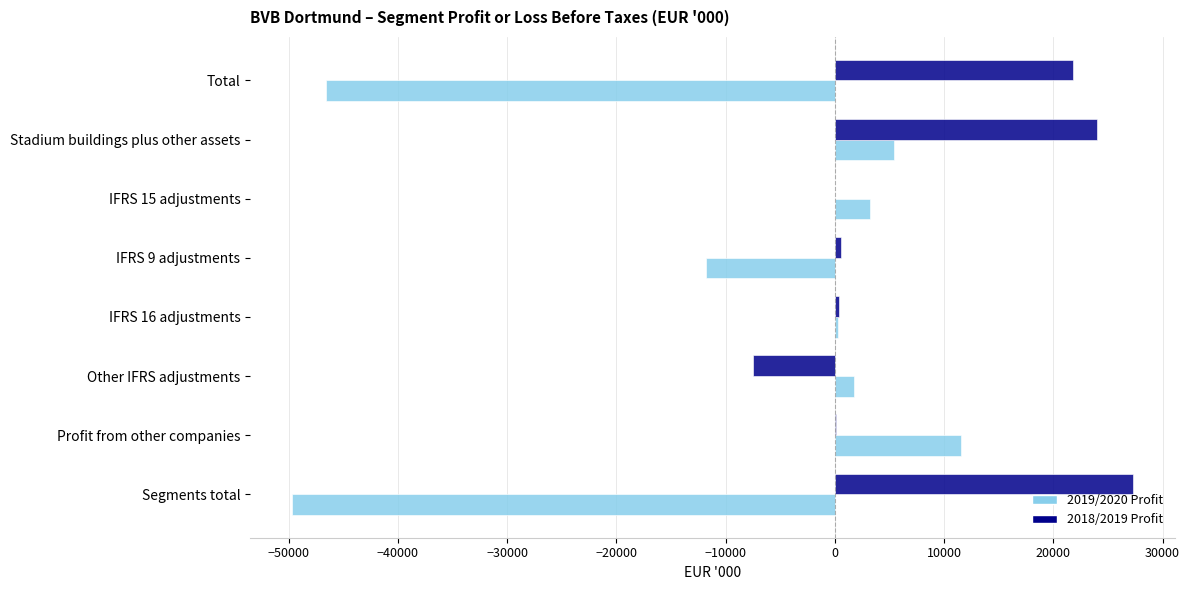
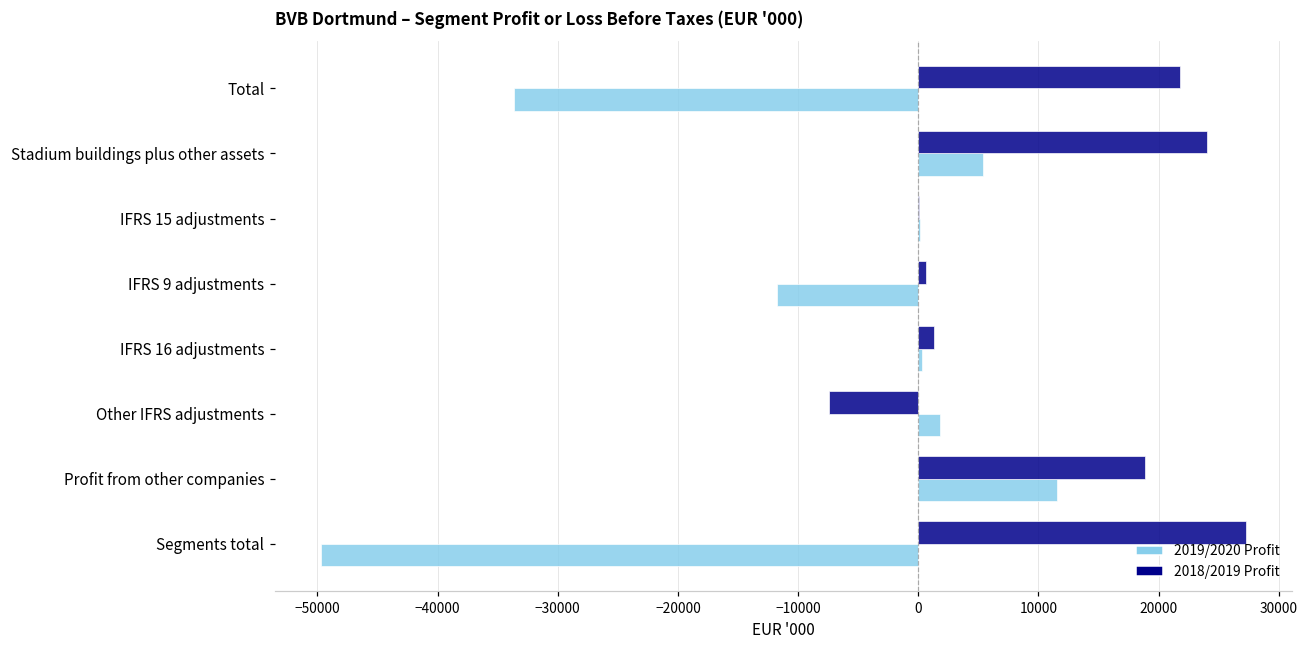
  {
    "2019/2020 Profit": {
-     "Total": -46600,
+     "Total": -33700,
      "Stadium buildings plus other assets": 5400,
-     "IFRS 15 adjustments": 3200,
+     "IFRS 15 adjustments": 100,
      "IFRS 9 adjustments": -11800,
      "IFRS 16 adjustments": 300,
      "Other IFRS adjustments": 1800,
      "Profit from other companies": 11500,
      "Segments total": -49700
    },
    "2018/2019 Profit": {
      "Total": 21800,
      "Stadium buildings plus other assets": 24000,
      "IFRS 9 adjustments": 600,
-     "IFRS 16 adjustments": 400,
+     "IFRS 16 adjustments": 1300,
      "Other IFRS adjustments": -7500,
-     "Profit from other companies": 100,
+     "Profit from other companies": 18900,
      "Segments total": 27300
    }
  }
